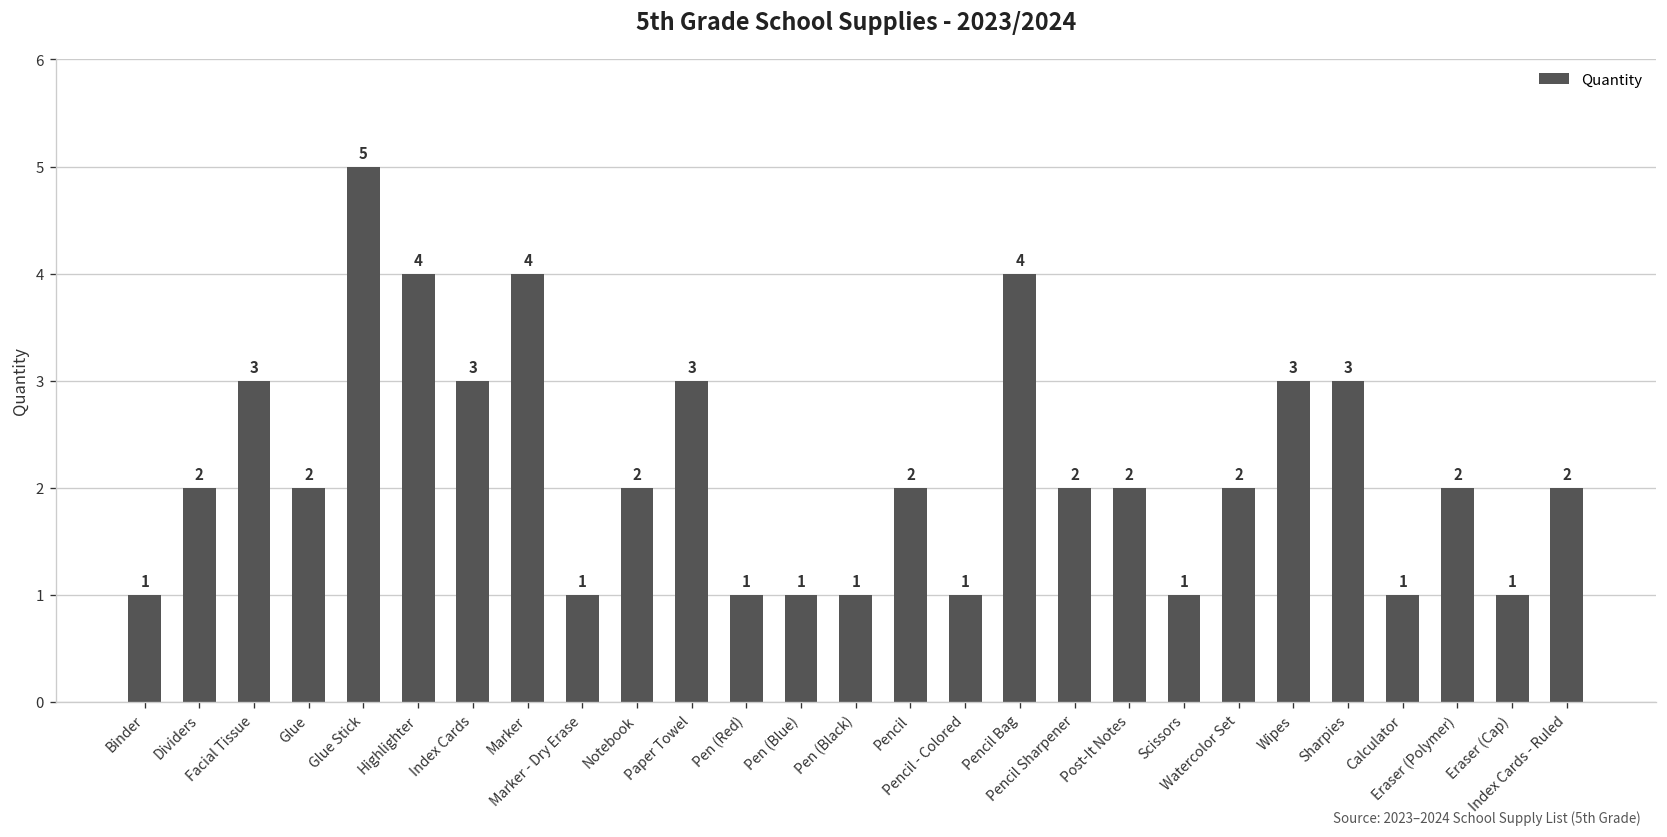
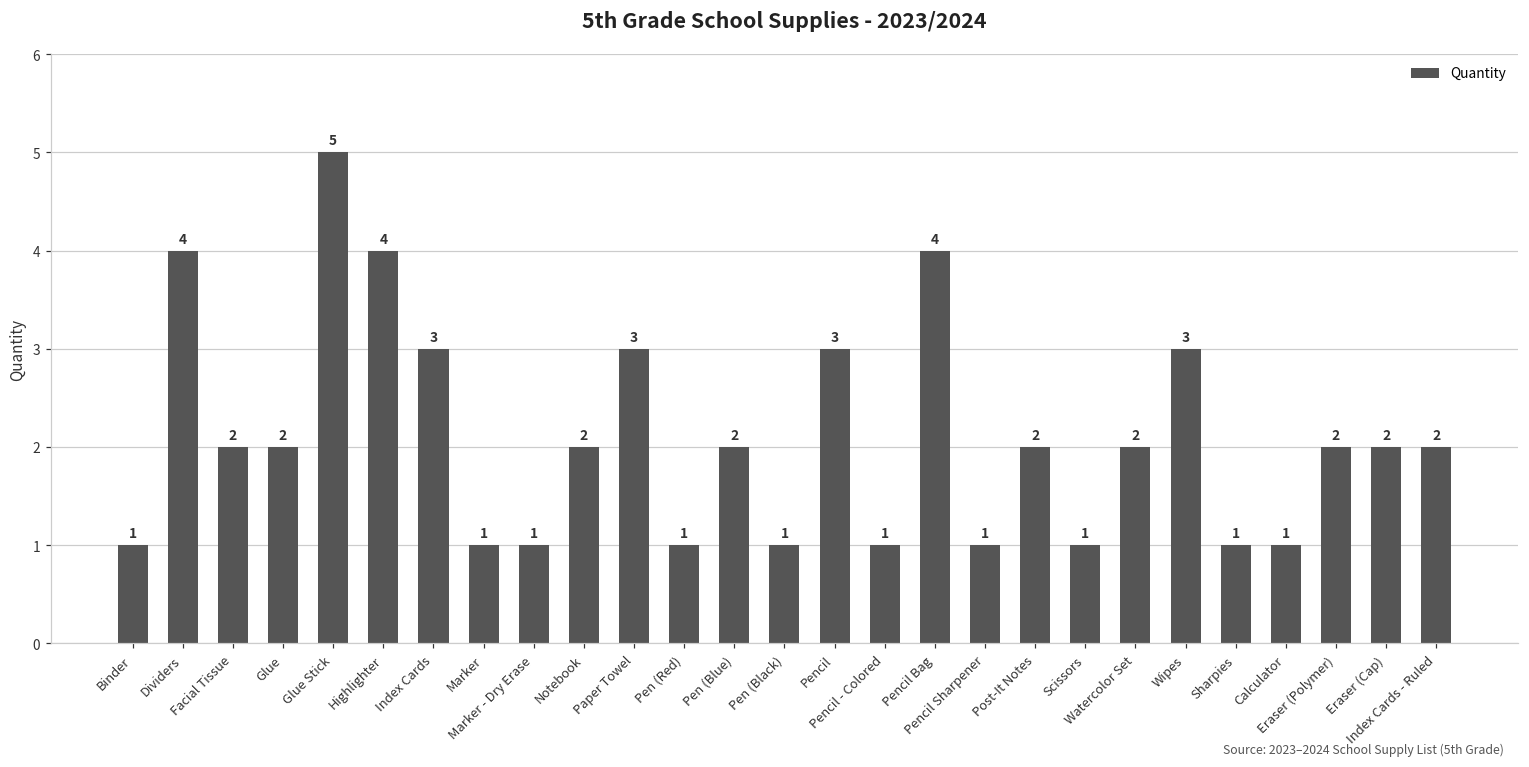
  {
    "Binder": 1,
-   "Dividers": 2,
-   "Facial Tissue": 3,
+   "Dividers": 4,
+   "Facial Tissue": 2,
    "Glue": 2,
    "Glue Stick": 5,
    "Highlighter": 4,
    "Index Cards": 3,
-   "Marker": 4,
+   "Marker": 1,
    "Marker - Dry Erase": 1,
    "Notebook": 2,
    "Paper Towel": 3,
    "Pen (Red)": 1,
-   "Pen (Blue)": 1,
+   "Pen (Blue)": 2,
    "Pen (Black)": 1,
-   "Pencil": 2,
+   "Pencil": 3,
    "Pencil - Colored": 1,
    "Pencil Bag": 4,
-   "Pencil Sharpener": 2,
+   "Pencil Sharpener": 1,
    "Post-It Notes": 2,
    "Scissors": 1,
    "Watercolor Set": 2,
    "Wipes": 3,
-   "Sharpies": 3,
+   "Sharpies": 1,
    "Calculator": 1,
    "Eraser (Polymer)": 2,
-   "Eraser (Cap)": 1,
+   "Eraser (Cap)": 2,
    "Index Cards - Ruled": 2
  }
